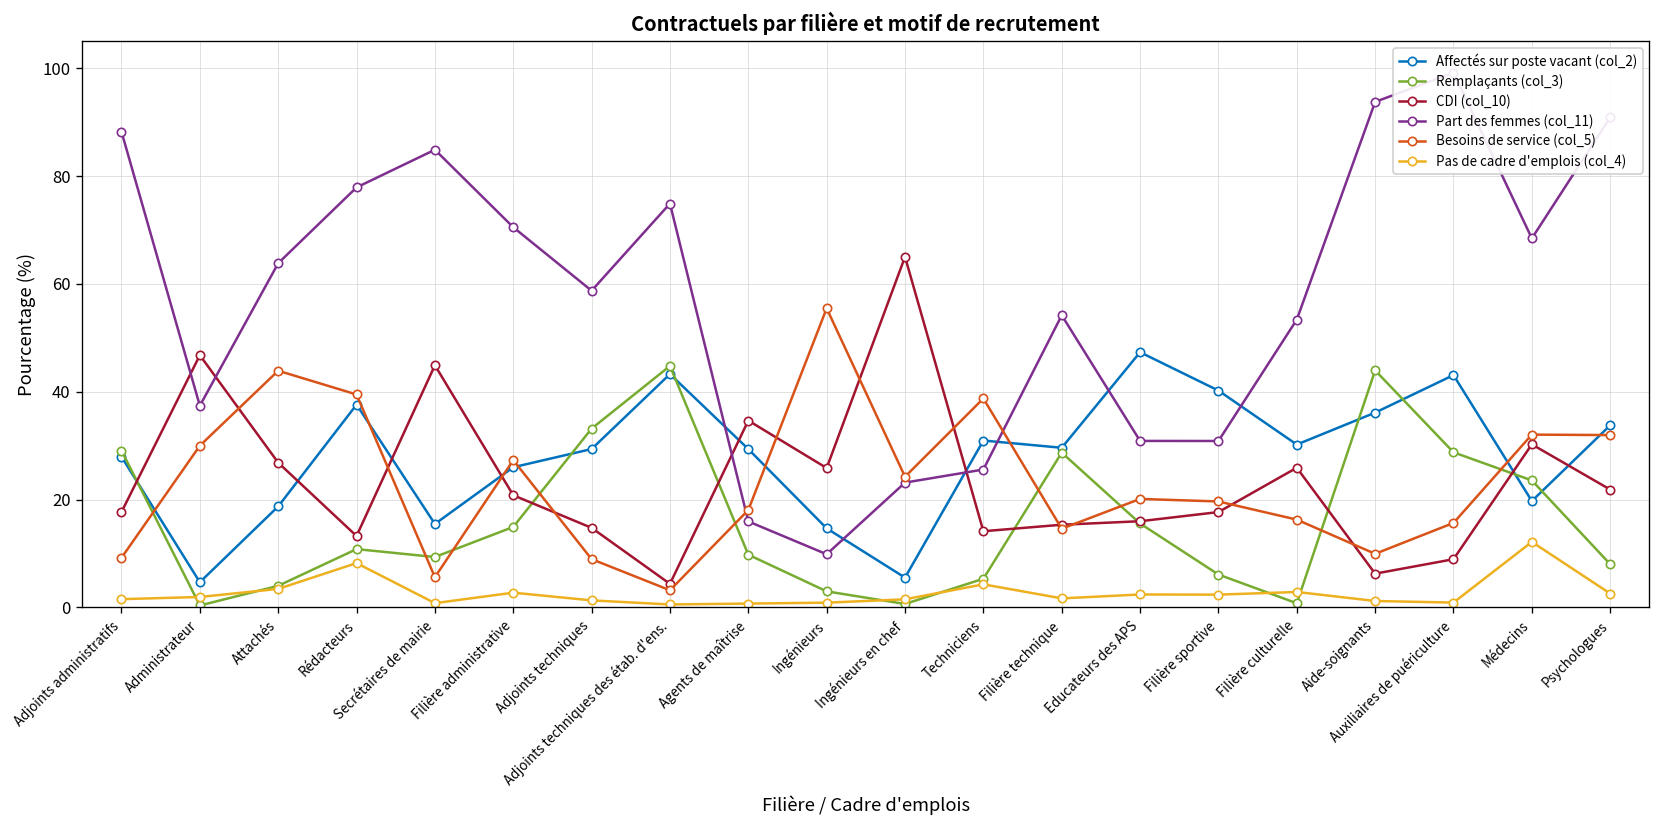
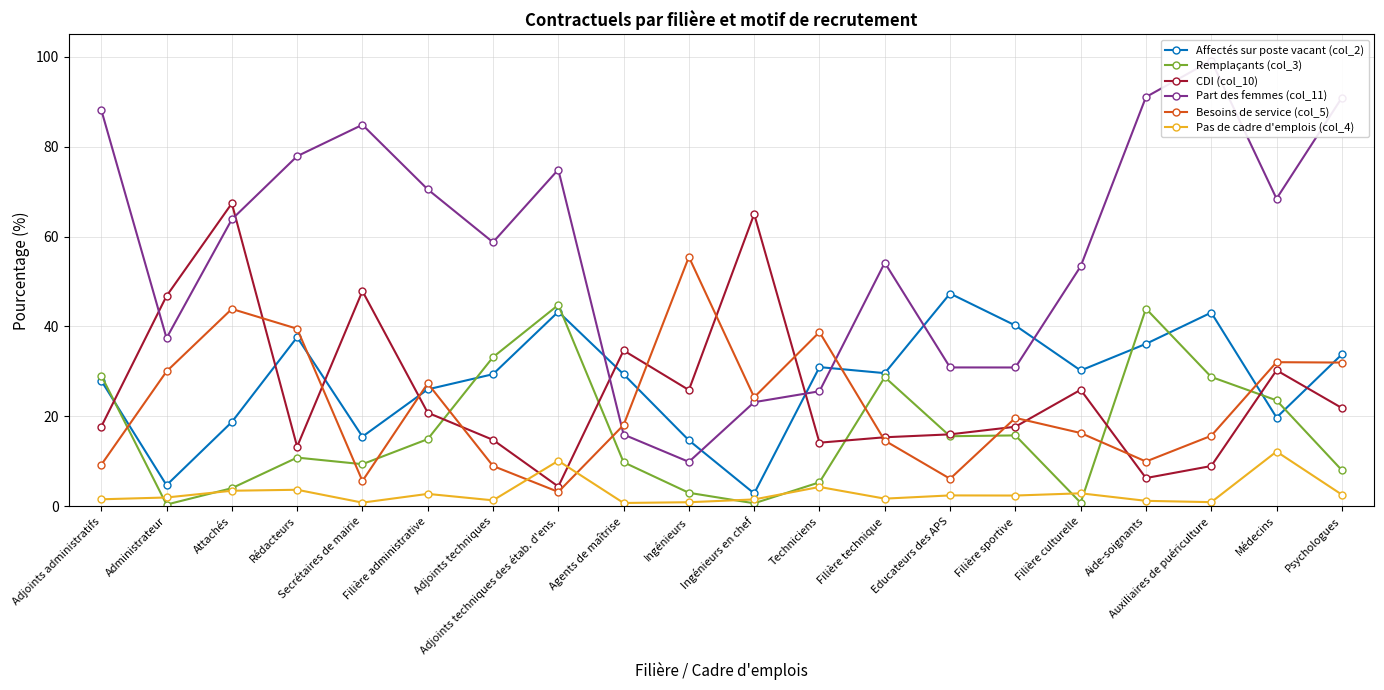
  {
    "Affectés sur poste vacant (col_2)": {
      "Adjoints administratifs": 28,
      "Administrateur": 5,
      "Attachés": 19,
      "Rédacteurs": 38,
      "Secrétaires de mairie": 15,
      "Filière administrative": 26,
      "Adjoints techniques": 29,
      "Adjoints techniques des étab. d'ens.": 43,
      "Agents de maîtrise": 29,
      "Ingénieurs": 15,
-     "Ingénieurs en chef": 6,
+     "Ingénieurs en chef": 3,
      "Techniciens": 31,
      "Filière technique": 30,
      "Educateurs des APS": 47,
      "Filière sportive": 40,
      "Filière culturelle": 30,
      "Aide-soignants": 36,
      "Auxiliaires de puériculture": 43,
      "Médecins": 20,
      "Psychologues": 34
    },
    "Remplaçants (col_3)": {
      "Adjoints administratifs": 29,
      "Administrateur": 0,
      "Rédacteurs": 11,
      "Secrétaires de mairie": 9,
      "Filière administrative": 15,
      "Adjoints techniques": 33,
      "Adjoints techniques des étab. d'ens.": 45,
      "Agents de maîtrise": 10,
      "Ingénieurs": 3,
      "Ingénieurs en chef": 1,
      "Techniciens": 5,
      "Filière technique": 29,
-     "Filière sportive": 6,
+     "Filière sportive": 16,
      "Filière culturelle": 1,
      "Aide-soignants": 44,
      "Auxiliaires de puériculture": 29,
      "Médecins": 24,
      "Psychologues": 8
    },
    "CDI (col_10)": {
      "Adjoints administratifs": 18,
      "Administrateur": 47,
-     "Attachés": 27,
+     "Attachés": 67,
      "Rédacteurs": 13,
-     "Secrétaires de mairie": 45,
+     "Secrétaires de mairie": 48,
      "Filière administrative": 21,
      "Adjoints techniques": 15,
      "Adjoints techniques des étab. d'ens.": 4,
      "Agents de maîtrise": 35,
      "Ingénieurs": 26,
      "Ingénieurs en chef": 65,
      "Techniciens": 14,
      "Filière technique": 15,
      "Filière sportive": 18,
      "Filière culturelle": 26,
      "Aide-soignants": 6,
      "Auxiliaires de puériculture": 9,
      "Médecins": 30,
      "Psychologues": 22
    },
    "Part des femmes (col_11)": {
      "Adjoints administratifs": 88,
      "Administrateur": 37,
      "Attachés": 64,
      "Rédacteurs": 78,
      "Secrétaires de mairie": 85,
      "Filière administrative": 71,
      "Adjoints techniques": 59,
      "Adjoints techniques des étab. d'ens.": 75,
      "Agents de maîtrise": 16,
      "Ingénieurs": 10,
      "Ingénieurs en chef": 23,
      "Techniciens": 26,
      "Filière technique": 54,
      "Educateurs des APS": 31,
      "Filière sportive": 31,
      "Filière culturelle": 53,
-     "Aide-soignants": 94,
+     "Aide-soignants": 91,
      "Médecins": 68
    },
    "Besoins de service (col_5)": {
      "Adjoints administratifs": 9,
      "Administrateur": 30,
      "Attachés": 44,
      "Rédacteurs": 39,
      "Secrétaires de mairie": 6,
      "Filière administrative": 27,
      "Adjoints techniques": 9,
      "Adjoints techniques des étab. d'ens.": 3,
      "Agents de maîtrise": 18,
      "Ingénieurs": 55,
      "Ingénieurs en chef": 24,
      "Techniciens": 39,
      "Filière technique": 15,
-     "Educateurs des APS": 20,
+     "Educateurs des APS": 6,
      "Filière sportive": 20,
      "Filière culturelle": 16,
      "Aide-soignants": 10,
      "Auxiliaires de puériculture": 16,
      "Médecins": 32,
      "Psychologues": 32
    },
    "Pas de cadre d'emplois (col_4)": {
      "Adjoints administratifs": 2,
      "Administrateur": 2,
-     "Rédacteurs": 8,
+     "Rédacteurs": 4,
      "Secrétaires de mairie": 1,
      "Filière administrative": 3,
      "Adjoints techniques": 1,
-     "Adjoints techniques des étab. d'ens.": 1,
+     "Adjoints techniques des étab. d'ens.": 10,
      "Agents de maîtrise": 1,
      "Ingénieurs": 1,
      "Ingénieurs en chef": 2,
      "Techniciens": 4,
      "Filière technique": 2,
      "Educateurs des APS": 2,
      "Filière sportive": 2,
      "Filière culturelle": 3,
      "Aide-soignants": 1,
      "Auxiliaires de puériculture": 1,
      "Médecins": 12,
      "Psychologues": 3
    }
  }
